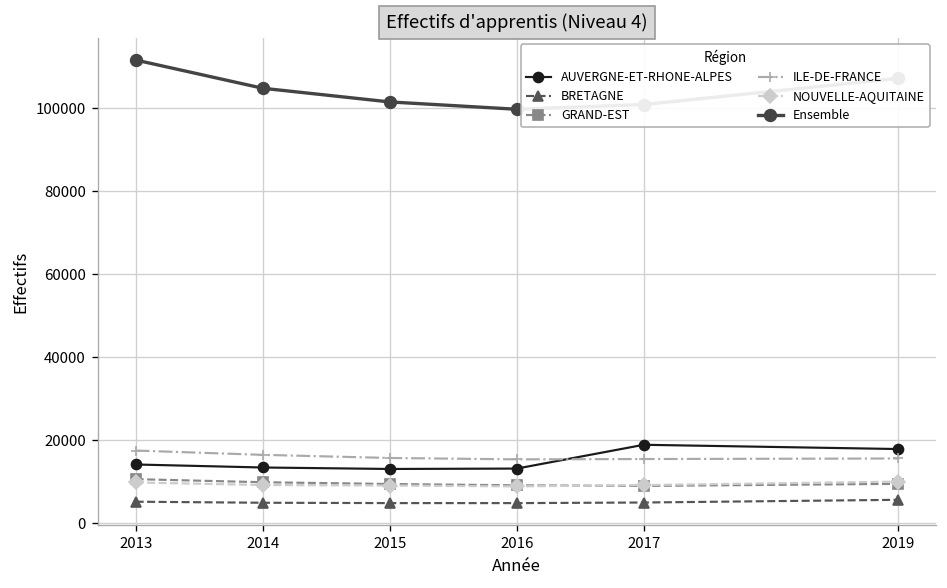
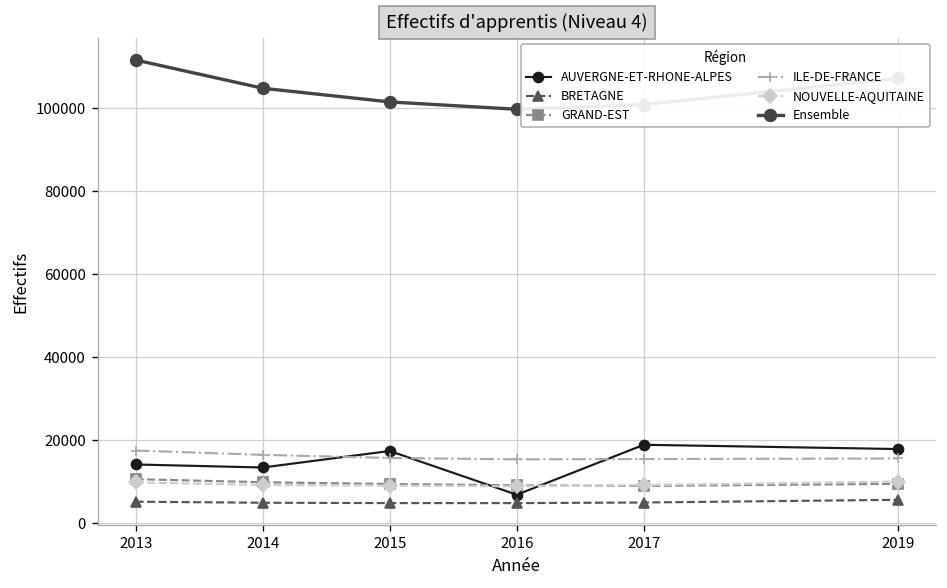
  {
    "AUVERGNE-ET-RHONE-ALPES": {
      "2013": 14000,
      "2014": 13000,
-     "2015": 13000,
-     "2016": 13000,
+     "2015": 17000,
+     "2016": 7000,
      "2017": 19000,
      "2019": 18000
    }
  }
